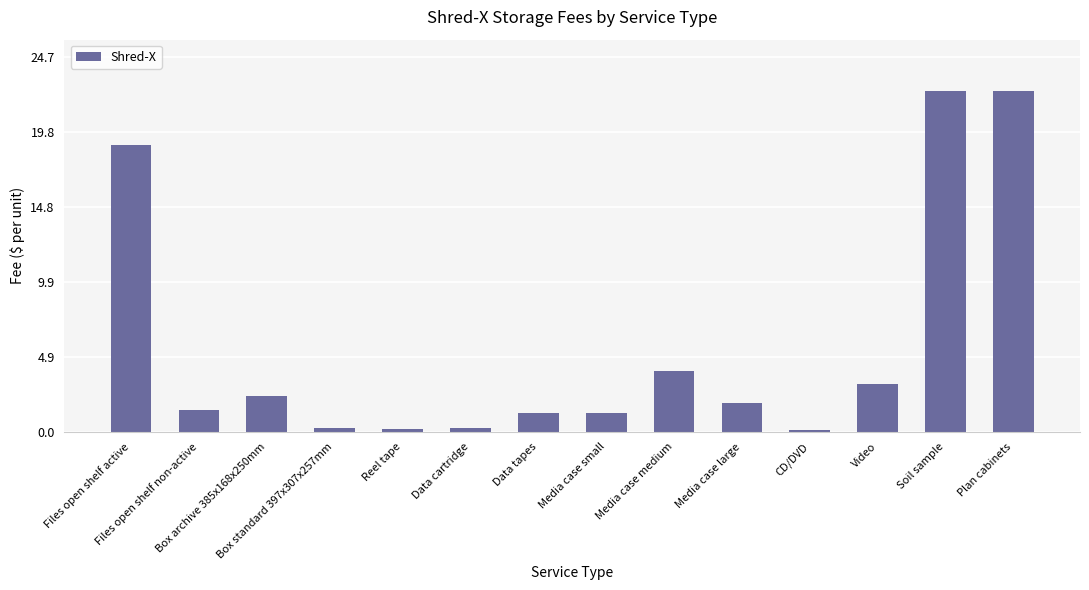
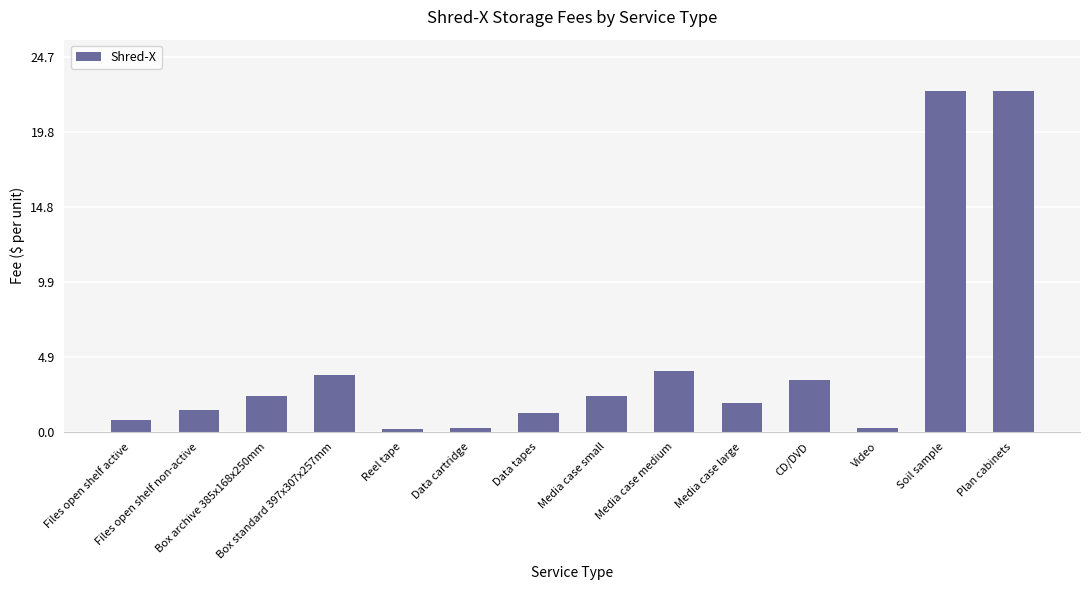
  {
-   "Files open shelf active": 18.9,
+   "Files open shelf active": 0.7,
    "Files open shelf non-active": 1.4,
    "Box archive 385x168x250mm": 2.4,
-   "Box standard 397x307x257mm": 0.2,
+   "Box standard 397x307x257mm": 3.7,
    "Reel tape": 0.2,
    "Data cartridge": 0.2,
    "Data tapes": 1.2,
-   "Media case small": 1.2,
+   "Media case small": 2.4,
    "Media case medium": 4.0,
    "Media case large": 1.9,
-   "CD/DVD": 0.1,
-   "Video": 3.1,
+   "CD/DVD": 3.4,
+   "Video": 0.2,
    "Soil sample": 22.5,
    "Plan cabinets": 22.5
  }
